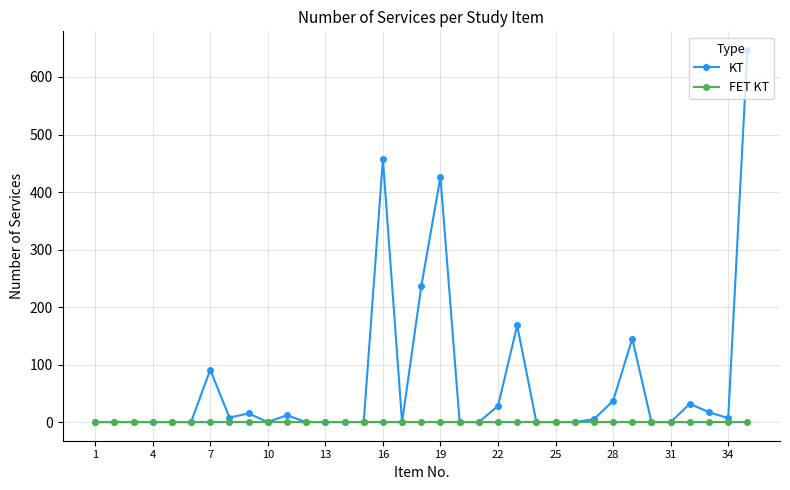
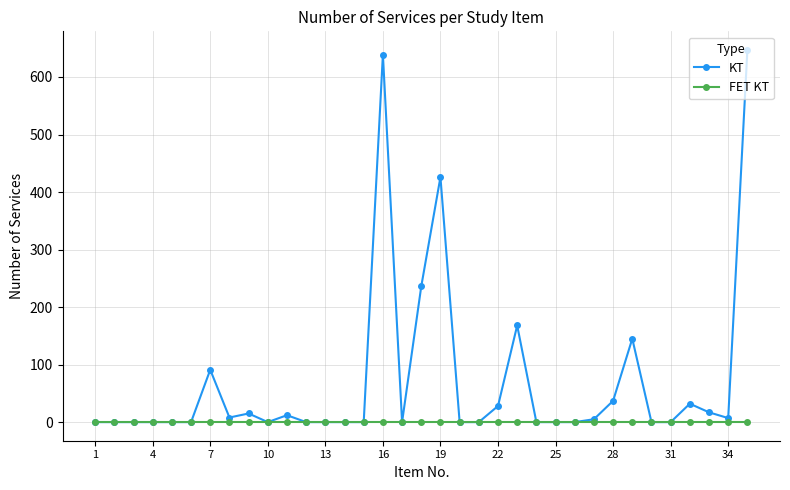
  {
    "KT": {
      "7": 90,
-     "16": 460,
+     "16": 640,
      "19": 430,
      "22": 30,
      "28": 40,
      "34": 10
    },
    "FET KT": {
      "7": 0,
      "16": 0,
      "19": 0,
      "22": 0,
      "28": 0,
      "34": 0
    }
  }
